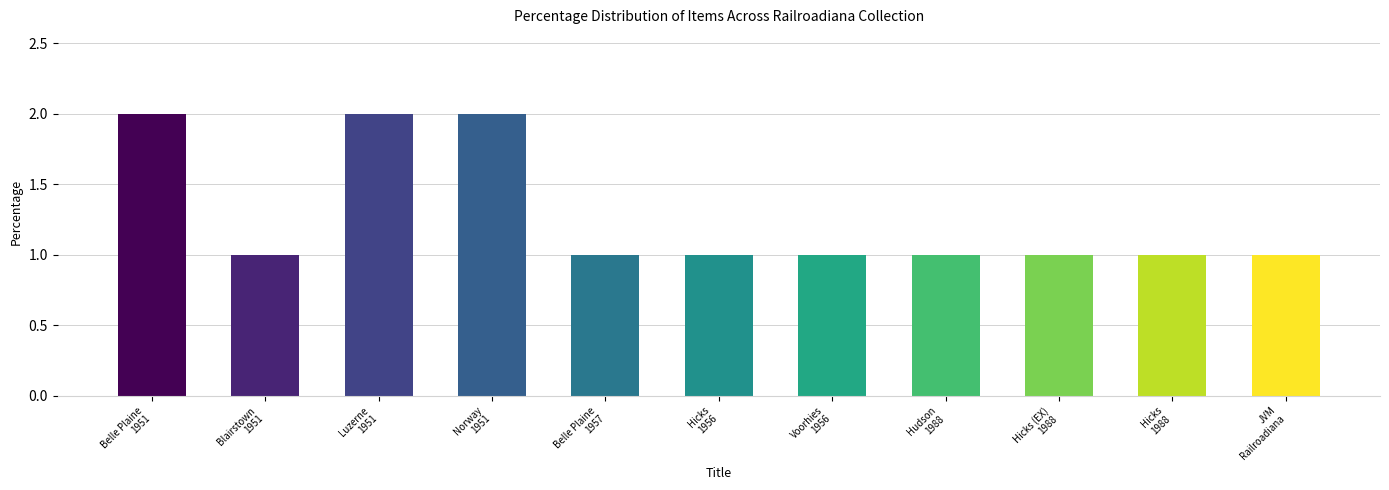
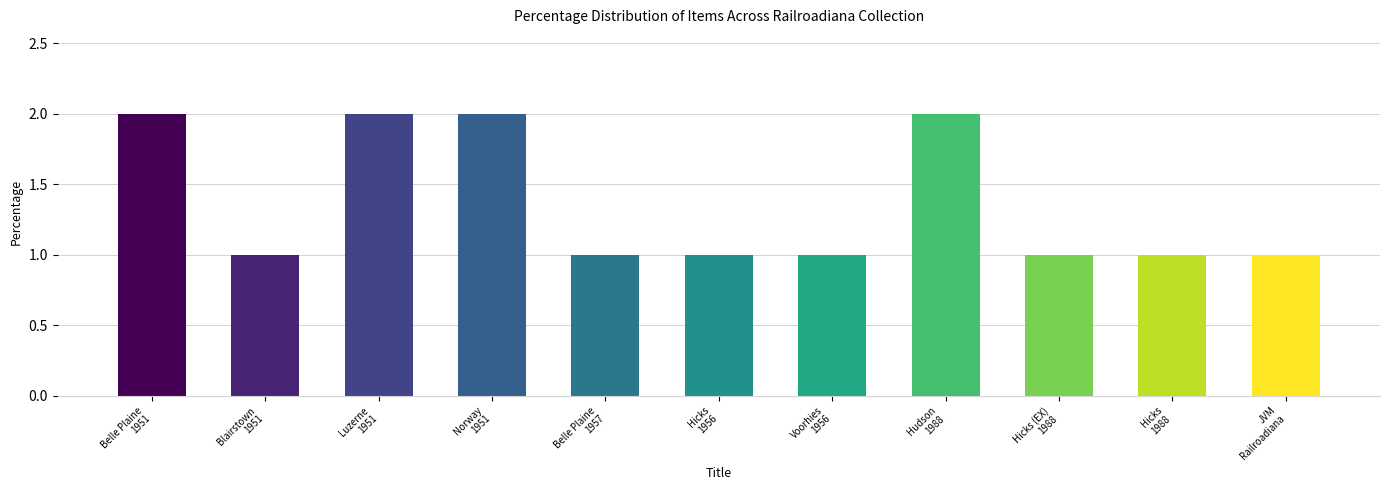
  {
    "Belle Plaine 1951": 2,
    "Blairstown 1951": 1,
    "Luzerne 1951": 2,
    "Norway 1951": 2,
    "Belle Plaine 1957": 1,
    "Hicks 1956": 1,
    "Voorhies 1956": 1,
-   "Hudson 1988": 1,
+   "Hudson 1988": 2,
    "Hicks (EX) 1988": 1,
    "Hicks 1988": 1,
    "JVM Railroadiana": 1
  }
